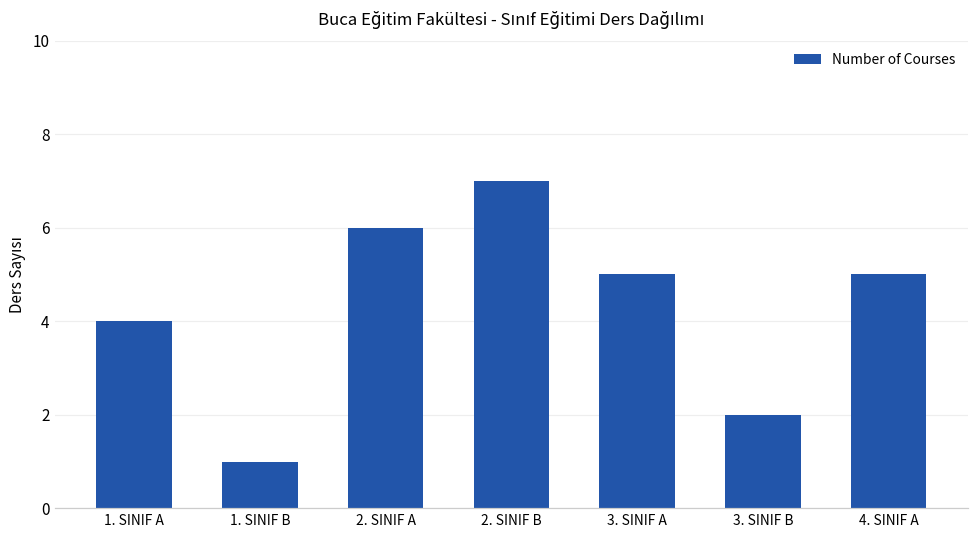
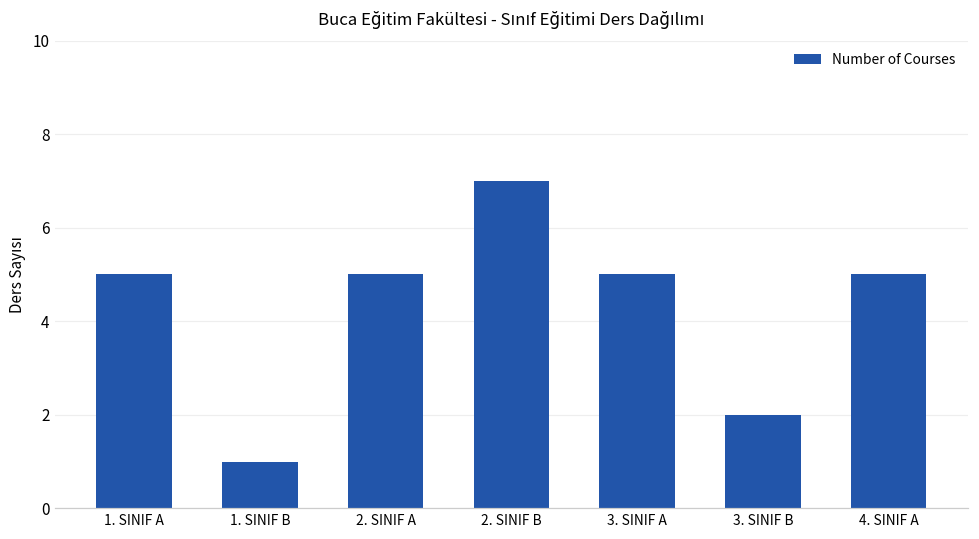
  {
-   "1. SINIF A": 4,
+   "1. SINIF A": 5,
    "1. SINIF B": 1,
-   "2. SINIF A": 6,
+   "2. SINIF A": 5,
    "2. SINIF B": 7,
    "3. SINIF A": 5,
    "3. SINIF B": 2,
    "4. SINIF A": 5
  }
